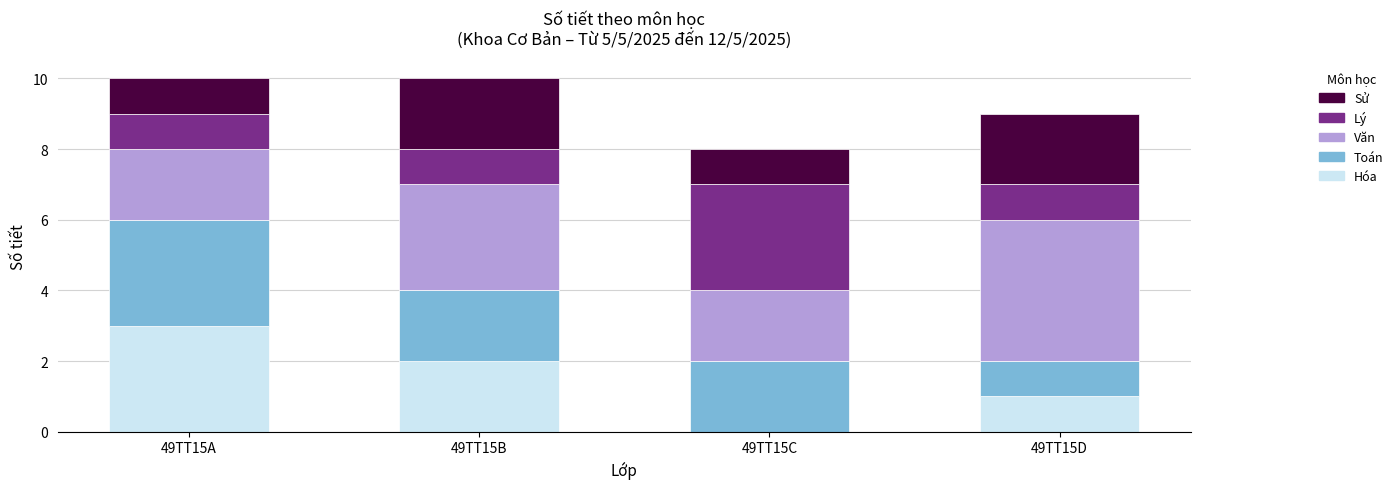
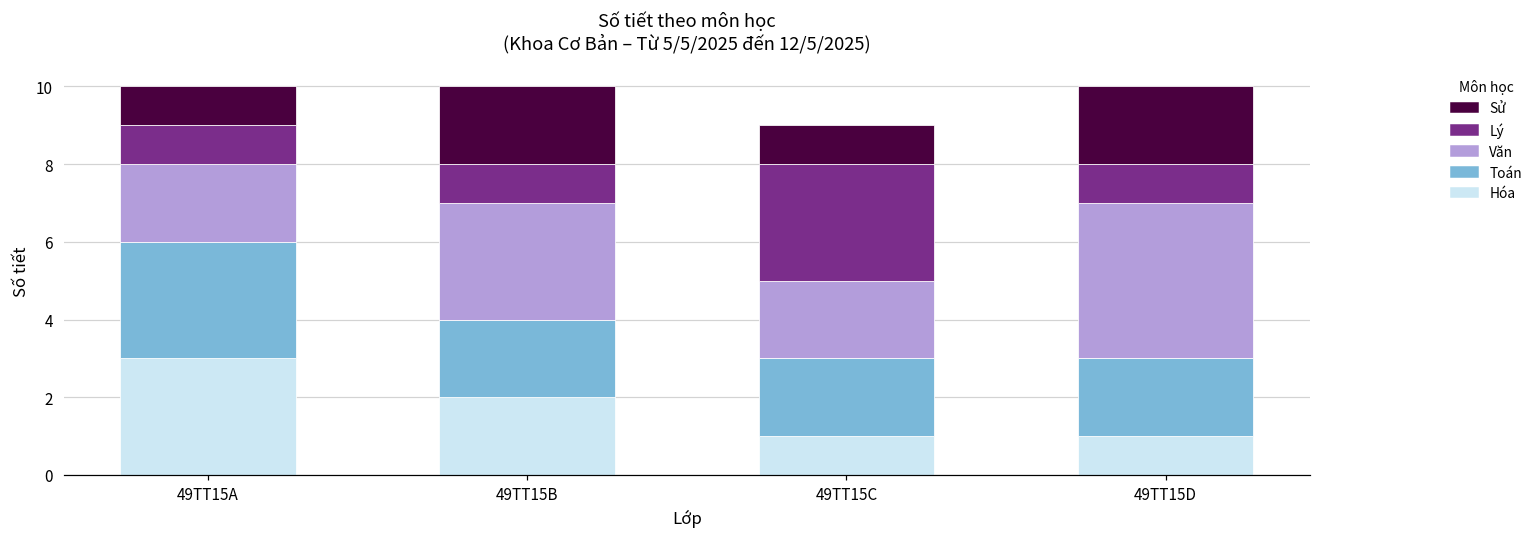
  {
    "Hóa": {
      "49TT15A": 3,
      "49TT15B": 2,
-     "49TT15C": 0,
+     "49TT15C": 1,
      "49TT15D": 1
    },
    "Toán": {
      "49TT15A": 3,
      "49TT15B": 2,
      "49TT15C": 2,
-     "49TT15D": 1
+     "49TT15D": 2
    },
    "Văn": {
      "49TT15A": 2,
      "49TT15B": 3,
      "49TT15C": 2,
      "49TT15D": 4
    },
    "Lý": {
      "49TT15A": 1,
      "49TT15B": 1,
      "49TT15C": 3,
      "49TT15D": 1
    },
    "Sử": {
      "49TT15A": 1,
      "49TT15B": 2,
      "49TT15C": 1,
      "49TT15D": 2
    }
  }
